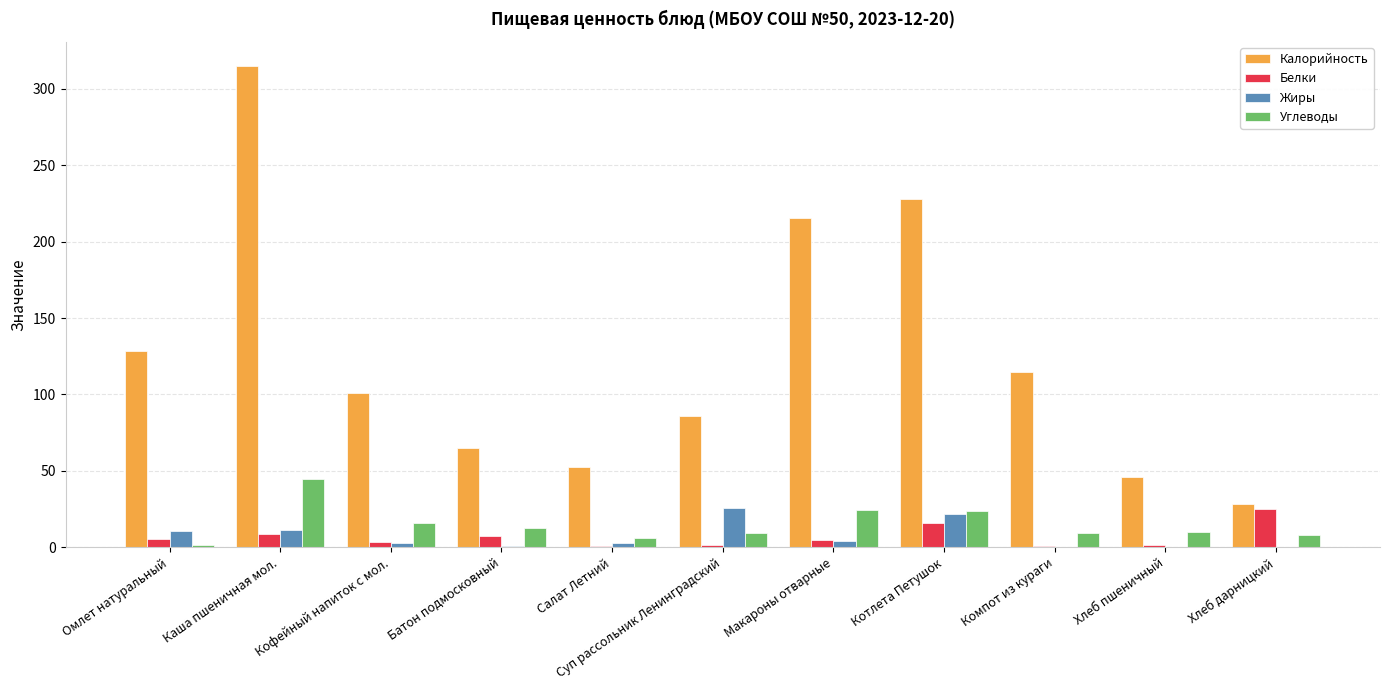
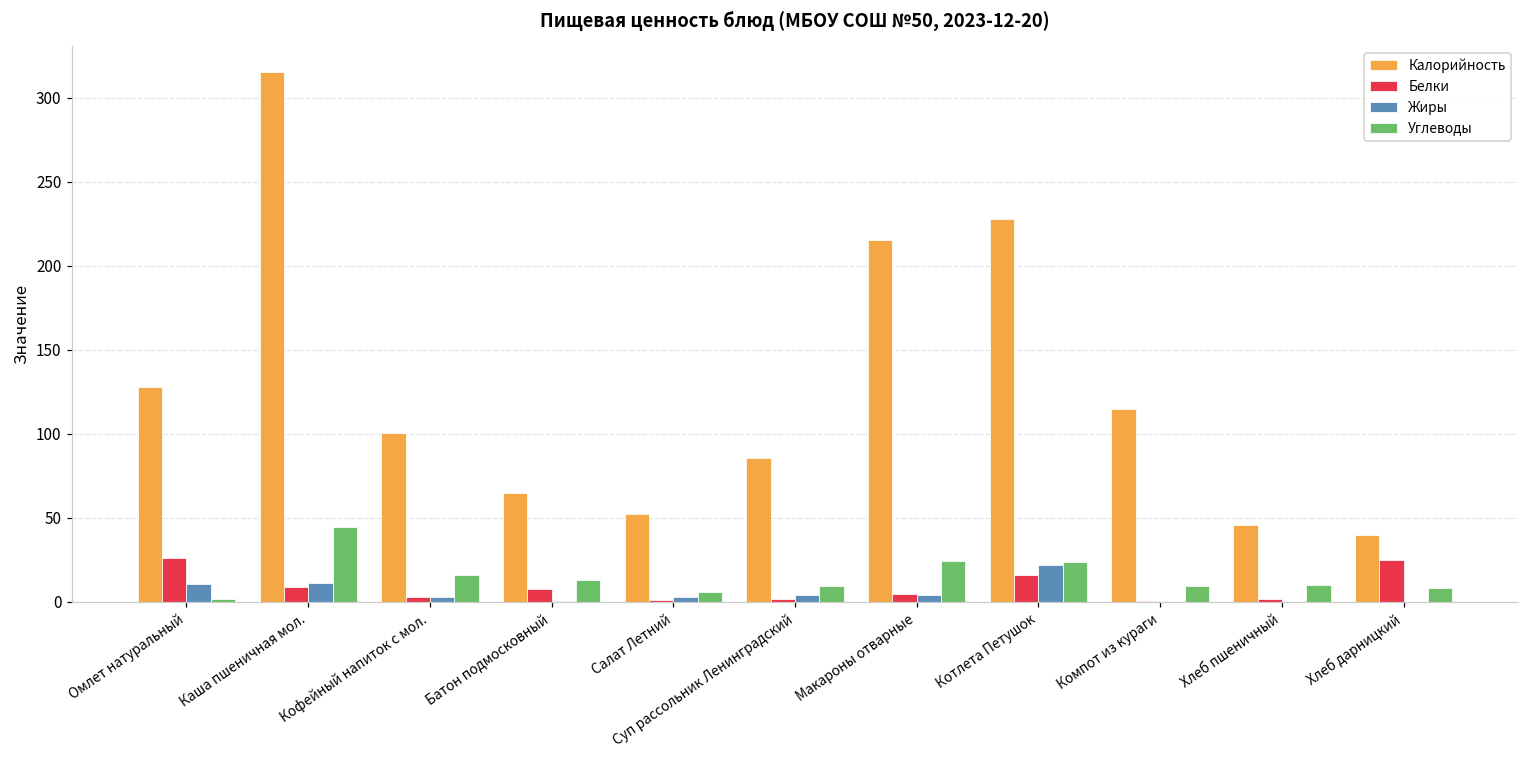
  {
    "Калорийность": {
      "Омлет натуральный": 128,
      "Каша пшеничная мол.": 315,
      "Кофейный напиток с мол.": 101,
      "Батон подмосковный": 65,
      "Салат Летний": 53,
      "Суп рассольник Ленинградский": 86,
      "Макароны отварные": 216,
      "Котлета Петушок": 228,
      "Компот из кураги": 115,
      "Хлеб пшеничный": 46,
-     "Хлеб дарницкий": 28
+     "Хлеб дарницкий": 40
    },
    "Белки": {
-     "Омлет натуральный": 6,
+     "Омлет натуральный": 26,
      "Каша пшеничная мол.": 9,
      "Кофейный напиток с мол.": 3,
      "Батон подмосковный": 8,
      "Макароны отварные": 5,
      "Котлета Петушок": 16,
      "Хлеб дарницкий": 25
    },
    "Жиры": {
      "Омлет натуральный": 11,
      "Каша пшеничная мол.": 11,
      "Кофейный напиток с мол.": 3,
      "Салат Летний": 3,
-     "Суп рассольник Ленинградский": 26,
+     "Суп рассольник Ленинградский": 4,
      "Макароны отварные": 4,
      "Котлета Петушок": 22
    },
    "Углеводы": {
      "Омлет натуральный": 2,
      "Каша пшеничная мол.": 44,
      "Кофейный напиток с мол.": 16,
      "Батон подмосковный": 13,
      "Салат Летний": 6,
      "Суп рассольник Ленинградский": 10,
      "Макароны отварные": 25,
      "Котлета Петушок": 24,
      "Компот из кураги": 9,
      "Хлеб пшеничный": 10,
      "Хлеб дарницкий": 8
    }
  }
